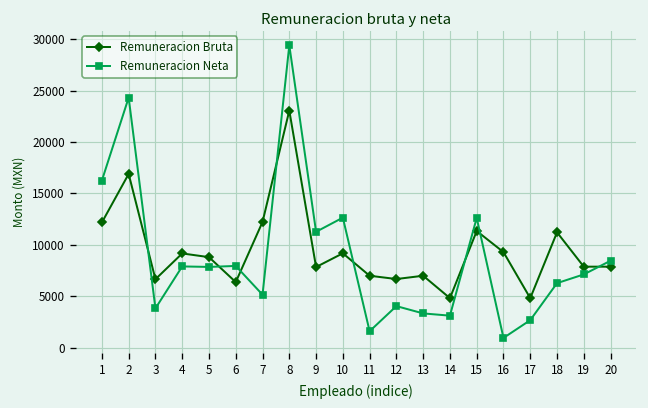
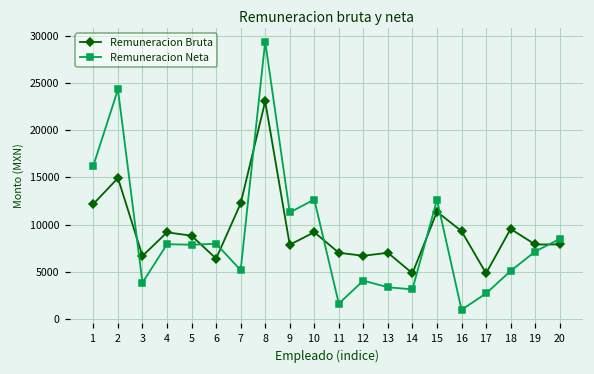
  {
    "Remuneracion Bruta": {
      "1": 12000,
-     "2": 17000,
+     "2": 15000,
      "3": 7000,
      "4": 9000,
      "5": 9000,
      "6": 6000,
      "7": 12000,
      "8": 23000,
      "9": 8000,
      "10": 9000,
      "11": 7000,
      "12": 7000,
      "13": 7000,
      "14": 5000,
      "15": 11000,
      "16": 9000,
      "17": 5000,
-     "18": 11000,
+     "18": 10000,
      "19": 8000,
      "20": 8000
    },
    "Remuneracion Neta": {
      "1": 16000,
      "2": 24000,
      "3": 4000,
      "4": 8000,
      "5": 8000,
      "6": 8000,
      "7": 5000,
      "8": 29000,
      "9": 11000,
      "10": 13000,
      "11": 2000,
      "12": 4000,
      "13": 3000,
      "14": 3000,
      "15": 13000,
      "16": 1000,
      "17": 3000,
-     "18": 6000,
+     "18": 5000,
      "19": 7000,
      "20": 8000
    }
  }
